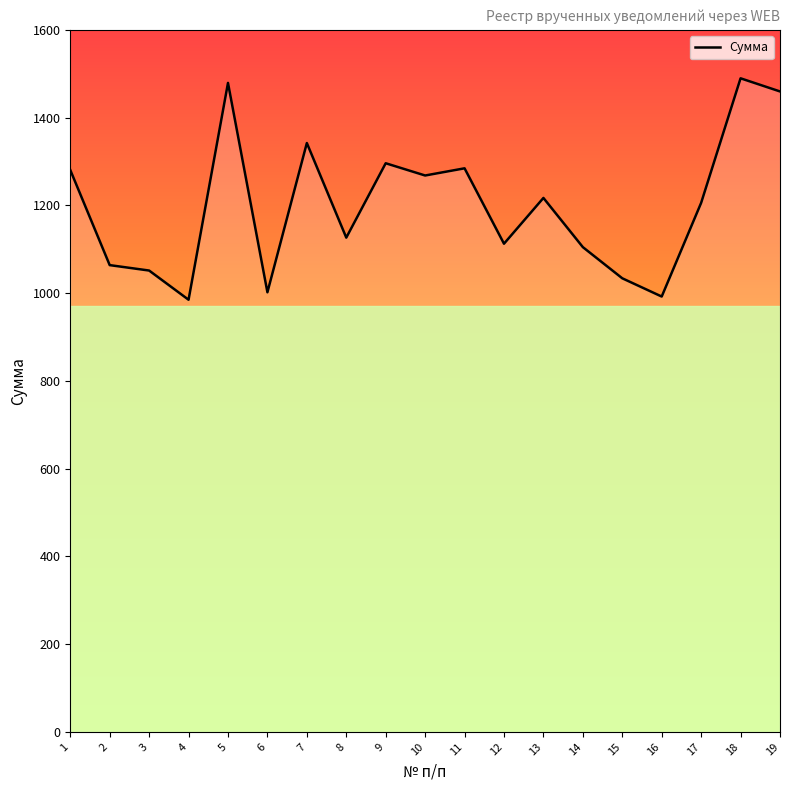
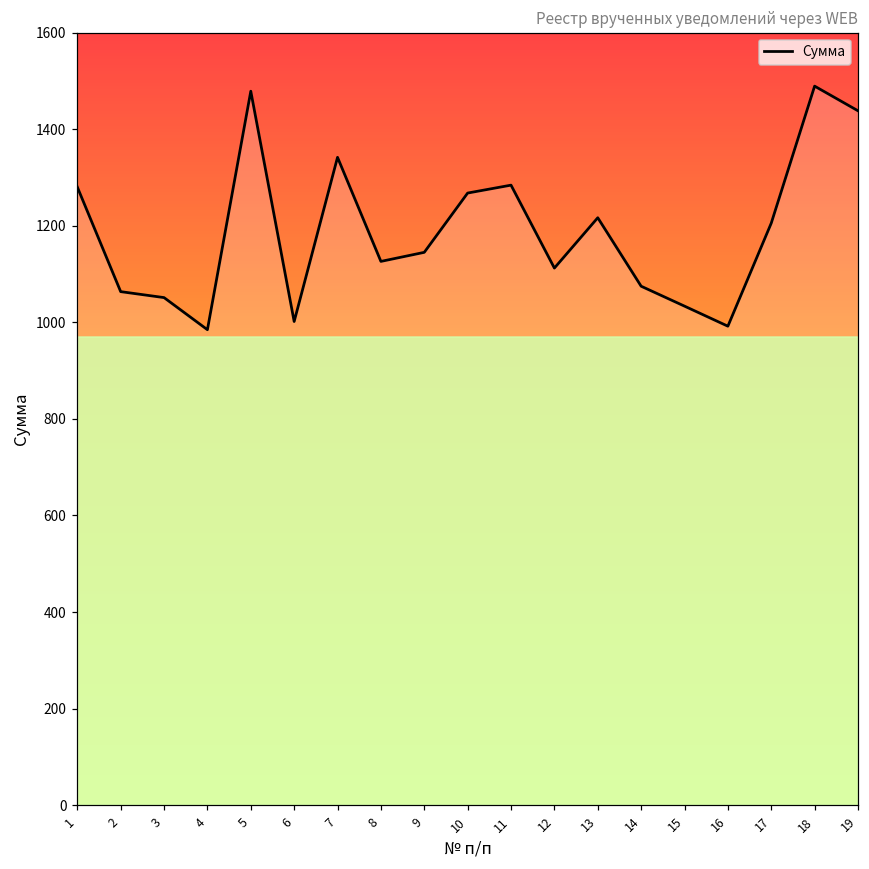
  {
    "1": 1280,
    "2": 1060,
    "3": 1050,
    "4": 980,
    "5": 1480,
    "6": 1000,
    "7": 1340,
    "8": 1130,
-   "9": 1300,
+   "9": 1150,
    "10": 1270,
    "11": 1280,
    "12": 1110,
    "13": 1220,
-   "14": 1100,
+   "14": 1080,
    "15": 1030,
    "16": 990,
    "17": 1210,
    "18": 1490,
-   "19": 1460
+   "19": 1440
  }
